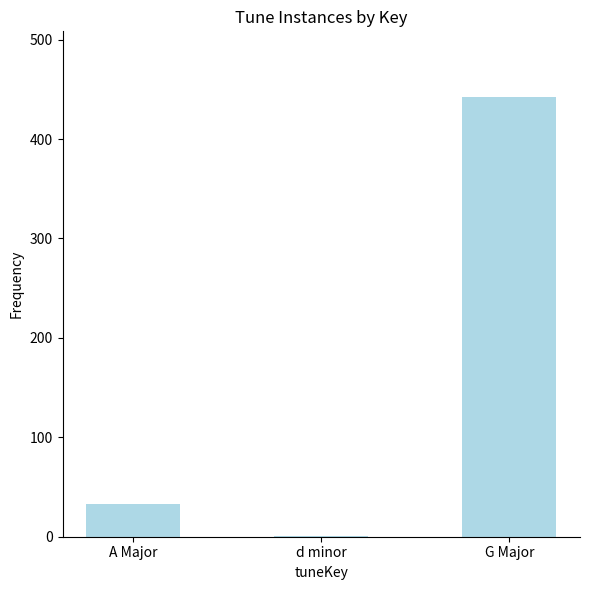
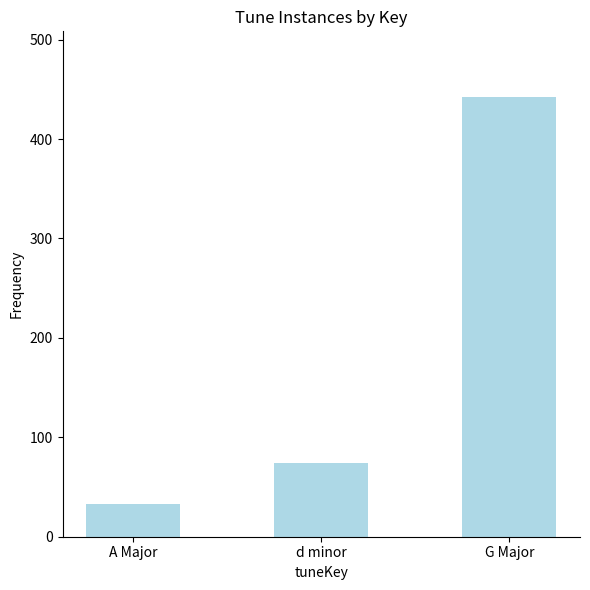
  {
    "A Major": 30,
-   "d minor": 0,
+   "d minor": 70,
    "G Major": 440
  }
